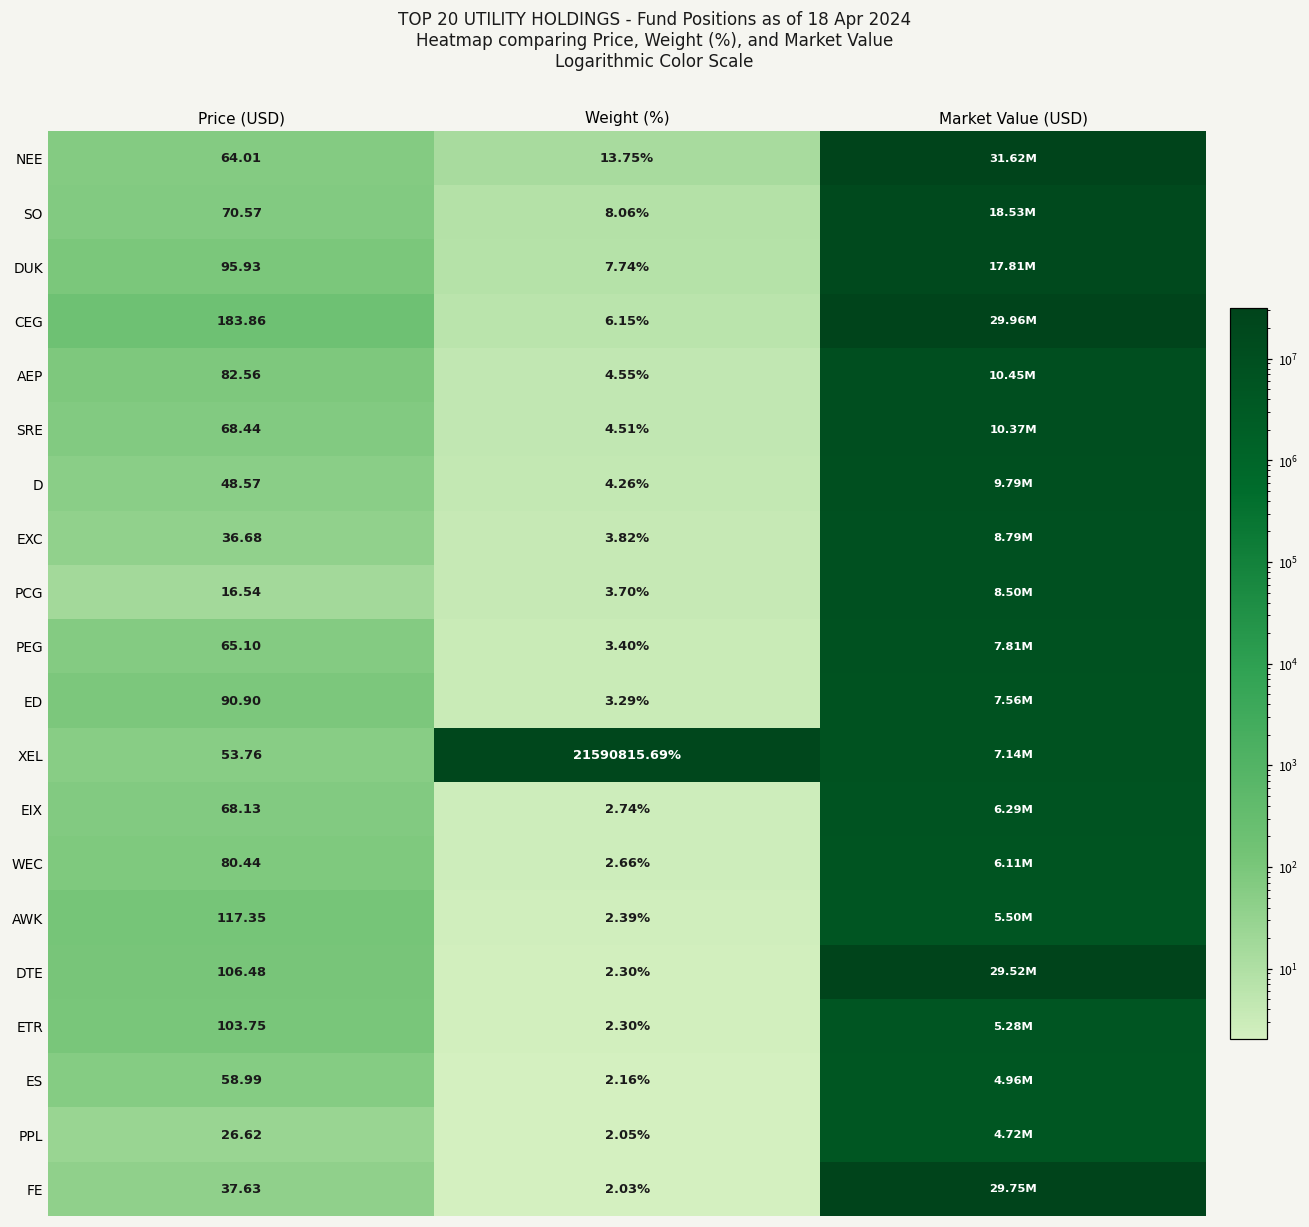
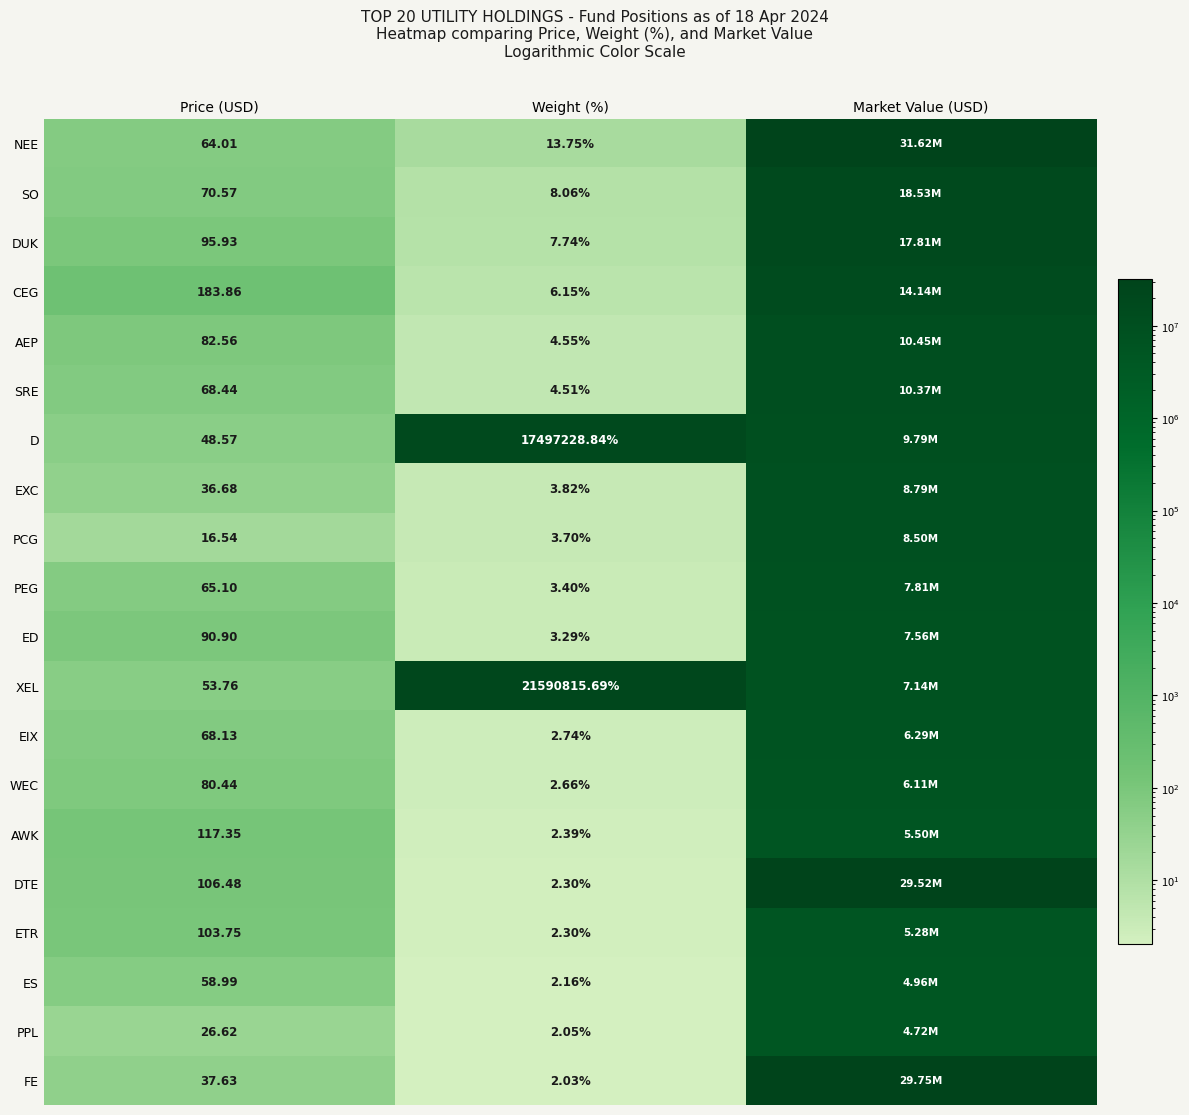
  {
    "NEE": {
      "Price (USD)": "64.01",
      "Weight (%)": "13.75%",
      "Market Value (USD)": "31.62M"
    },
    "SO": {
      "Price (USD)": "70.57",
      "Weight (%)": "8.06%",
      "Market Value (USD)": "18.53M"
    },
    "DUK": {
      "Price (USD)": "95.93",
      "Weight (%)": "7.74%",
      "Market Value (USD)": "17.81M"
    },
    "CEG": {
      "Price (USD)": "183.86",
      "Weight (%)": "6.15%",
-     "Market Value (USD)": "29.96M"
+     "Market Value (USD)": "14.14M"
    },
    "AEP": {
      "Price (USD)": "82.56",
      "Weight (%)": "4.55%",
      "Market Value (USD)": "10.45M"
    },
    "SRE": {
      "Price (USD)": "68.44",
      "Weight (%)": "4.51%",
      "Market Value (USD)": "10.37M"
    },
    "D": {
      "Price (USD)": "48.57",
-     "Weight (%)": "4.26%",
+     "Weight (%)": "17497228.84%",
      "Market Value (USD)": "9.79M"
    },
    "EXC": {
      "Price (USD)": "36.68",
      "Weight (%)": "3.82%",
      "Market Value (USD)": "8.79M"
    },
    "PCG": {
      "Price (USD)": "16.54",
      "Weight (%)": "3.70%",
      "Market Value (USD)": "8.50M"
    },
    "PEG": {
      "Price (USD)": "65.10",
      "Weight (%)": "3.40%",
      "Market Value (USD)": "7.81M"
    },
    "ED": {
      "Price (USD)": "90.90",
      "Weight (%)": "3.29%",
      "Market Value (USD)": "7.56M"
    },
    "XEL": {
      "Price (USD)": "53.76",
      "Weight (%)": "21590815.69%",
      "Market Value (USD)": "7.14M"
    },
    "EIX": {
      "Price (USD)": "68.13",
      "Weight (%)": "2.74%",
      "Market Value (USD)": "6.29M"
    },
    "WEC": {
      "Price (USD)": "80.44",
      "Weight (%)": "2.66%",
      "Market Value (USD)": "6.11M"
    },
    "AWK": {
      "Price (USD)": "117.35",
      "Weight (%)": "2.39%",
      "Market Value (USD)": "5.50M"
    },
    "DTE": {
      "Price (USD)": "106.48",
      "Weight (%)": "2.30%",
      "Market Value (USD)": "29.52M"
    },
    "ETR": {
      "Price (USD)": "103.75",
      "Weight (%)": "2.30%",
      "Market Value (USD)": "5.28M"
    },
    "ES": {
      "Price (USD)": "58.99",
      "Weight (%)": "2.16%",
      "Market Value (USD)": "4.96M"
    },
    "PPL": {
      "Price (USD)": "26.62",
      "Weight (%)": "2.05%",
      "Market Value (USD)": "4.72M"
    },
    "FE": {
      "Price (USD)": "37.63",
      "Weight (%)": "2.03%",
      "Market Value (USD)": "29.75M"
    }
  }
